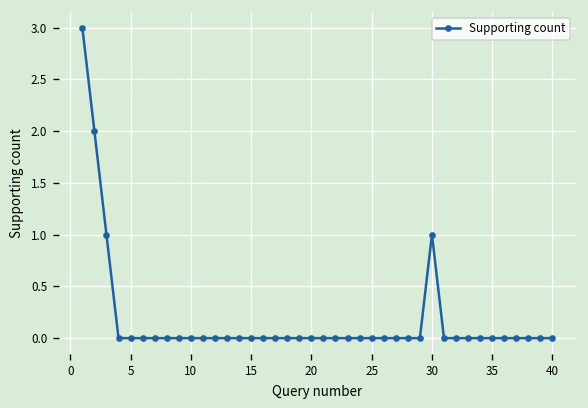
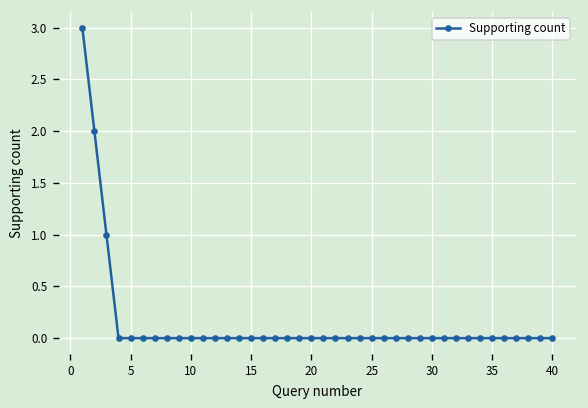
  {
    "5": 0,
    "10": 0,
    "15": 0,
    "20": 0,
    "25": 0,
-   "30": 1,
+   "30": 0,
    "35": 0,
    "40": 0
  }
